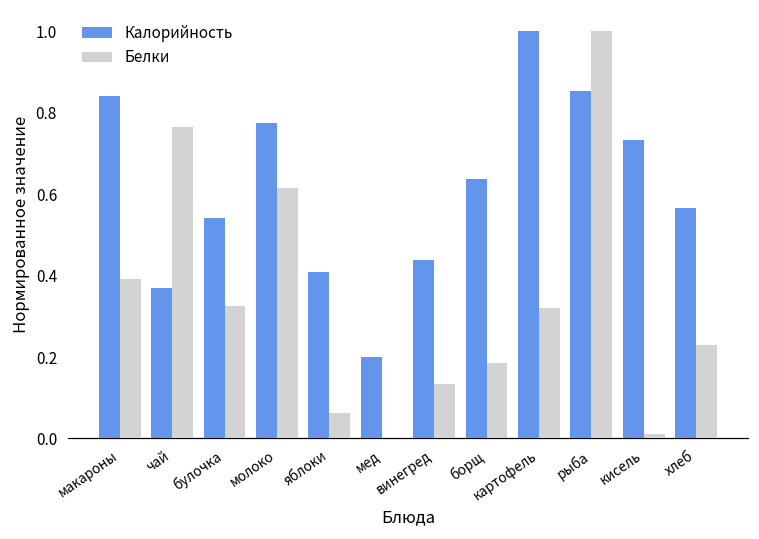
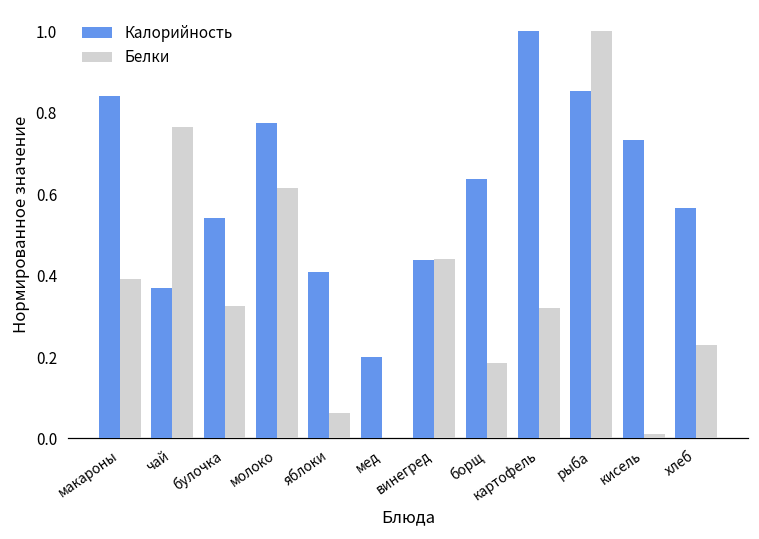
  {
    "Калорийность": {
      "макароны": 0.84,
      "чай": 0.37,
      "булочка": 0.54,
      "молоко": 0.77,
      "яблоки": 0.41,
      "мед": 0.20,
      "винегред": 0.44,
      "борщ": 0.64,
      "картофель": 1.00,
      "рыба": 0.85,
      "кисель": 0.73,
      "хлеб": 0.57
    },
    "Белки": {
      "макароны": 0.39,
      "чай": 0.76,
      "булочка": 0.32,
      "молоко": 0.62,
      "яблоки": 0.06,
      "мед": 0.00,
-     "винегред": 0.13,
+     "винегред": 0.44,
      "борщ": 0.18,
      "картофель": 0.32,
      "рыба": 1.00,
      "кисель": 0.01,
      "хлеб": 0.23
    }
  }
